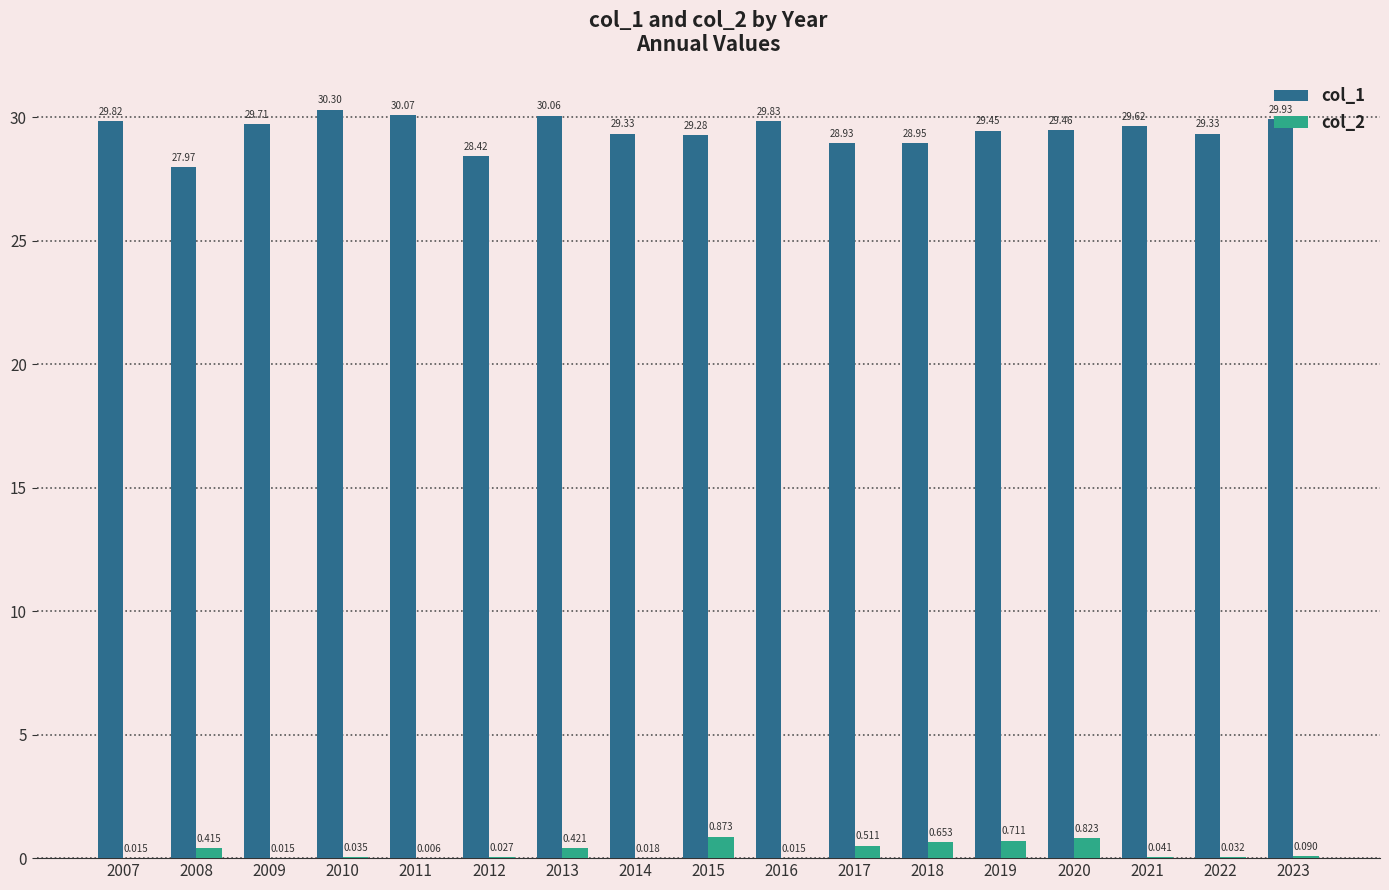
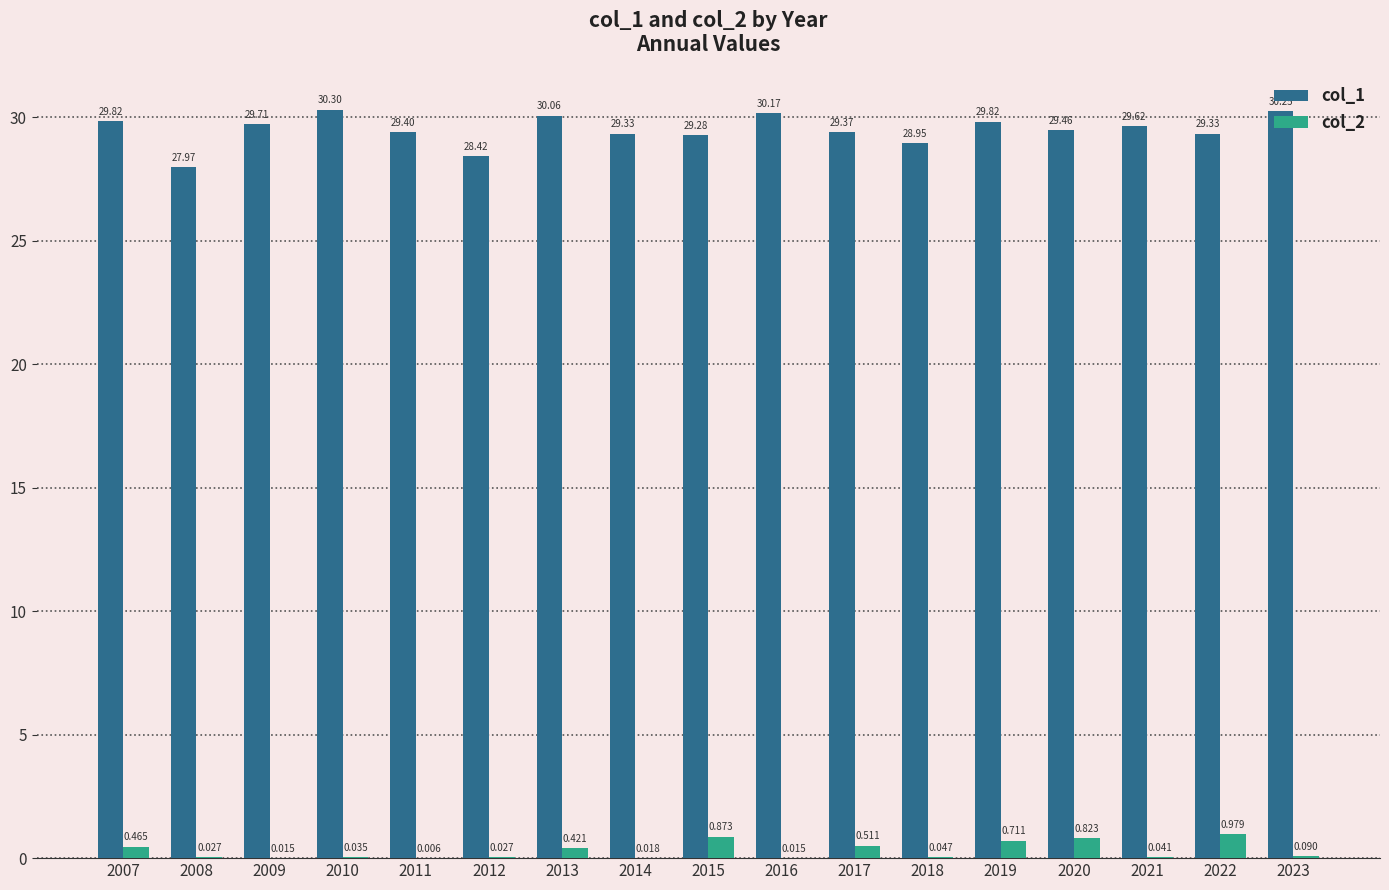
  {
    "col_1": {
      "2007": 29.82,
      "2008": 27.97,
      "2009": 29.71,
      "2010": 30.30,
-     "2011": 30.07,
+     "2011": 29.40,
      "2012": 28.42,
      "2013": 30.06,
      "2014": 29.33,
      "2015": 29.28,
-     "2016": 29.83,
-     "2017": 28.93,
+     "2016": 30.17,
+     "2017": 29.37,
      "2018": 28.95,
-     "2019": 29.45,
+     "2019": 29.82,
      "2020": 29.46,
      "2021": 29.62,
      "2022": 29.33,
-     "2023": 29.93
+     "2023": 30.25
    },
    "col_2": {
-     "2007": 0.015,
-     "2008": 0.415,
+     "2007": 0.465,
+     "2008": 0.027,
      "2009": 0.015,
      "2010": 0.035,
      "2011": 0.006,
      "2012": 0.027,
      "2013": 0.421,
      "2014": 0.018,
      "2015": 0.873,
      "2016": 0.015,
      "2017": 0.511,
-     "2018": 0.653,
+     "2018": 0.047,
      "2019": 0.711,
      "2020": 0.823,
      "2021": 0.041,
-     "2022": 0.032,
+     "2022": 0.979,
      "2023": 0.090
    }
  }
